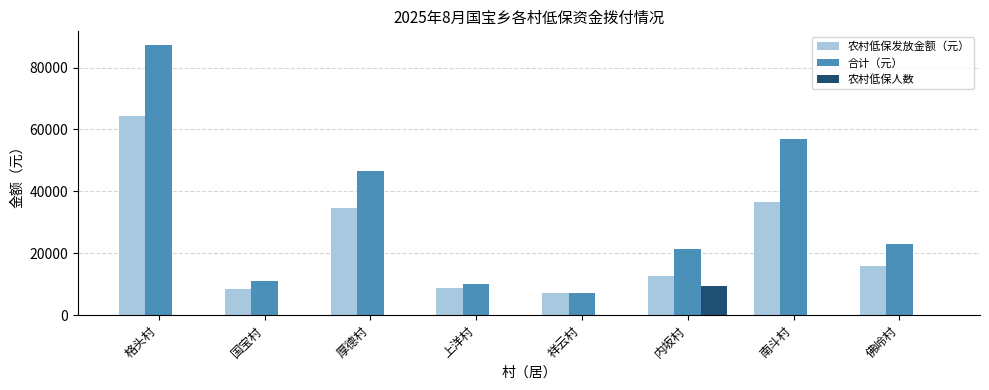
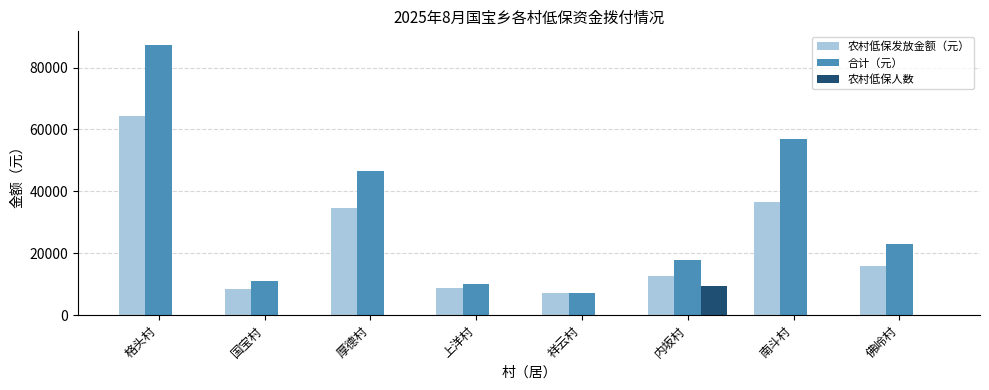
  {
    "农村低保发放金额（元）": {
      "格头村": 64000,
      "国宝村": 8000,
      "厚德村": 35000,
      "上洋村": 9000,
      "祥云村": 7000,
      "内坂村": 13000,
      "南斗村": 36000,
      "佛岭村": 16000
    },
    "合计（元）": {
      "格头村": 87000,
      "国宝村": 11000,
      "厚德村": 47000,
      "上洋村": 10000,
      "祥云村": 7000,
-     "内坂村": 21000,
+     "内坂村": 18000,
      "南斗村": 57000,
      "佛岭村": 23000
    },
    "农村低保人数": {
      "内坂村": 9000
    }
  }
